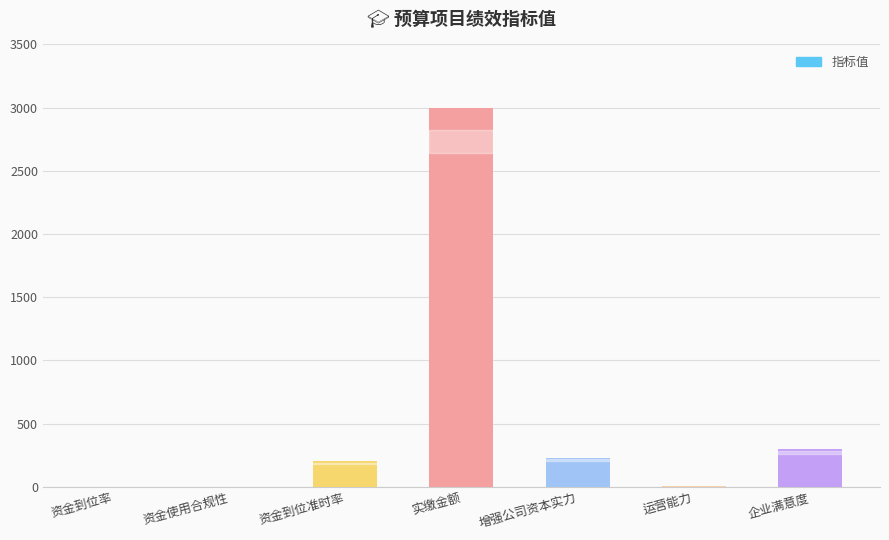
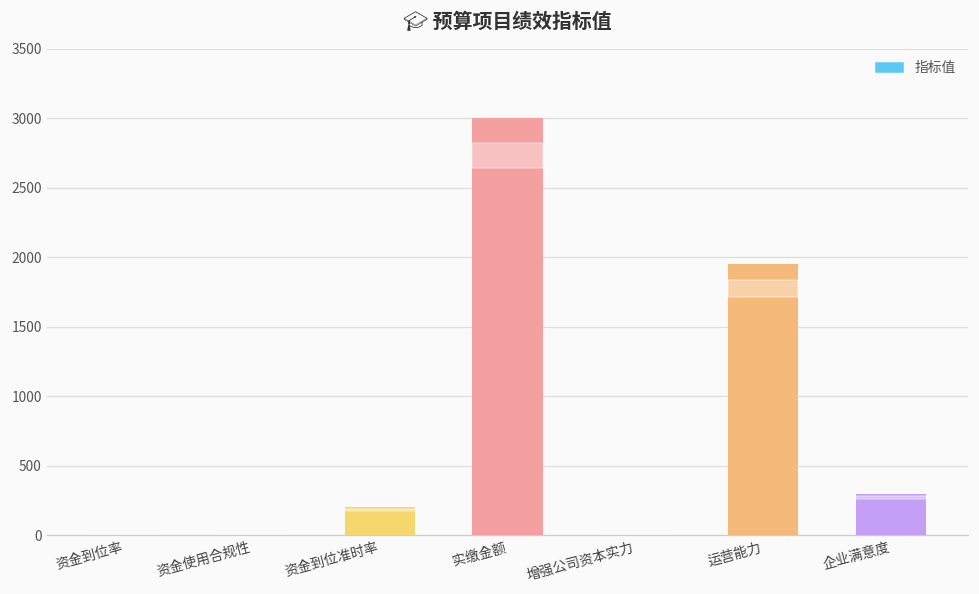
  {
    "资金到位准时率": 200,
    "实缴金额": 3000,
-   "增强公司资本实力": 230,
-   "运营能力": 0,
+   "增强公司资本实力": 0,
+   "运营能力": 1950,
    "企业满意度": 300
  }
